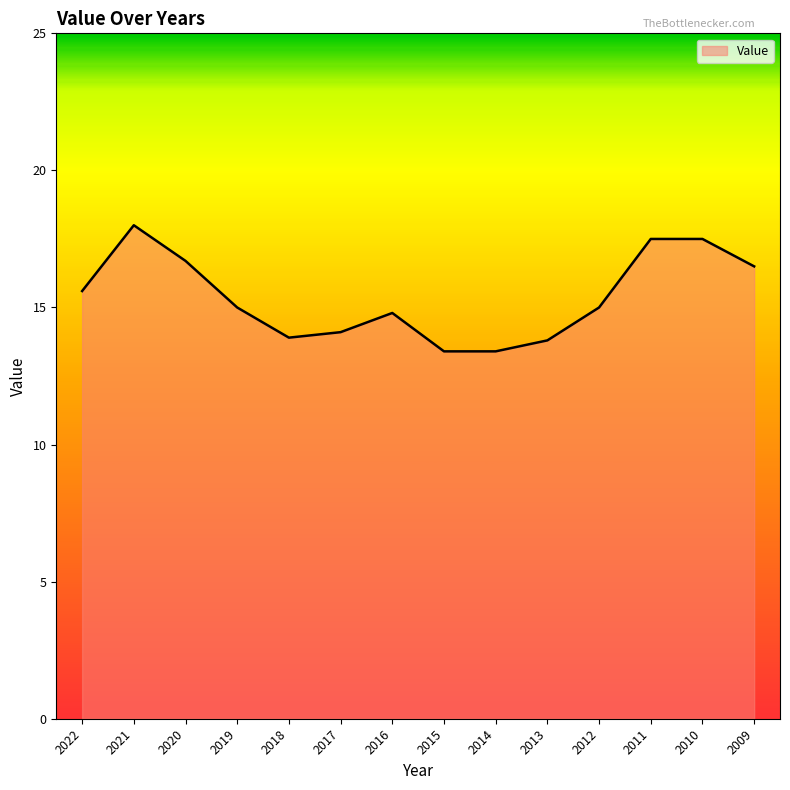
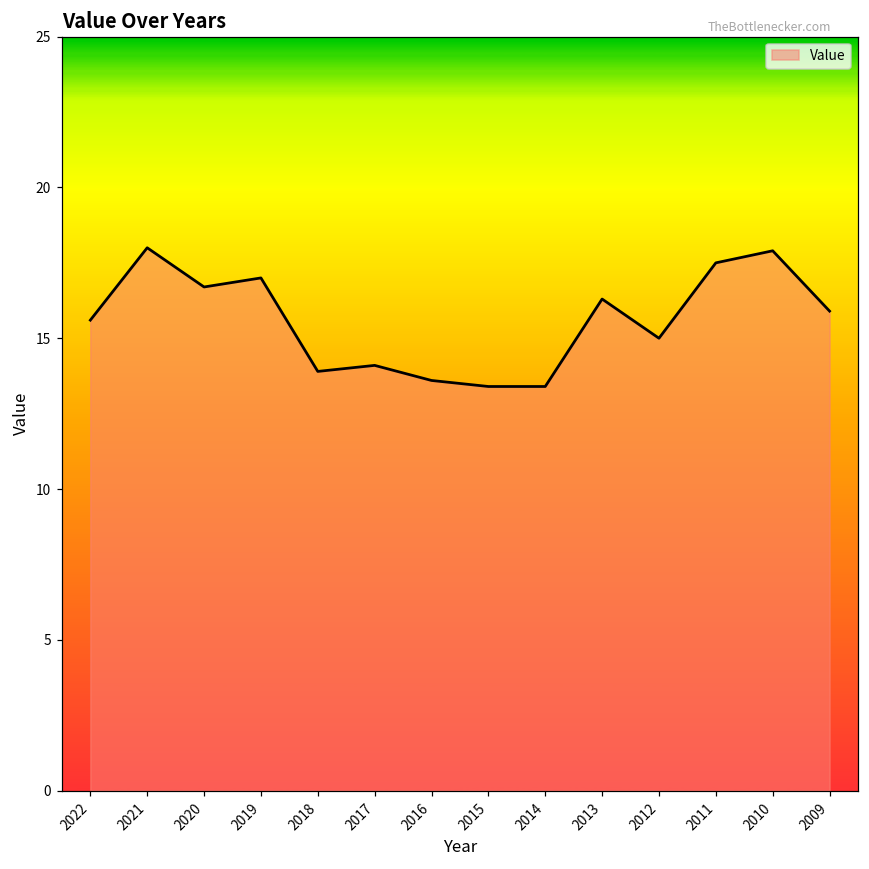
  {
    "2022": 15.6,
    "2021": 18.0,
    "2020": 16.7,
-   "2019": 15,
+   "2019": 17,
    "2018": 13.9,
    "2017": 14.1,
-   "2016": 14.8,
+   "2016": 13.6,
    "2015": 13.4,
    "2014": 13.4,
-   "2013": 13.8,
+   "2013": 16.3,
    "2012": 15.0,
    "2011": 17.5,
-   "2010": 17.5,
-   "2009": 16.5
+   "2010": 17.9,
+   "2009": 15.9
  }
